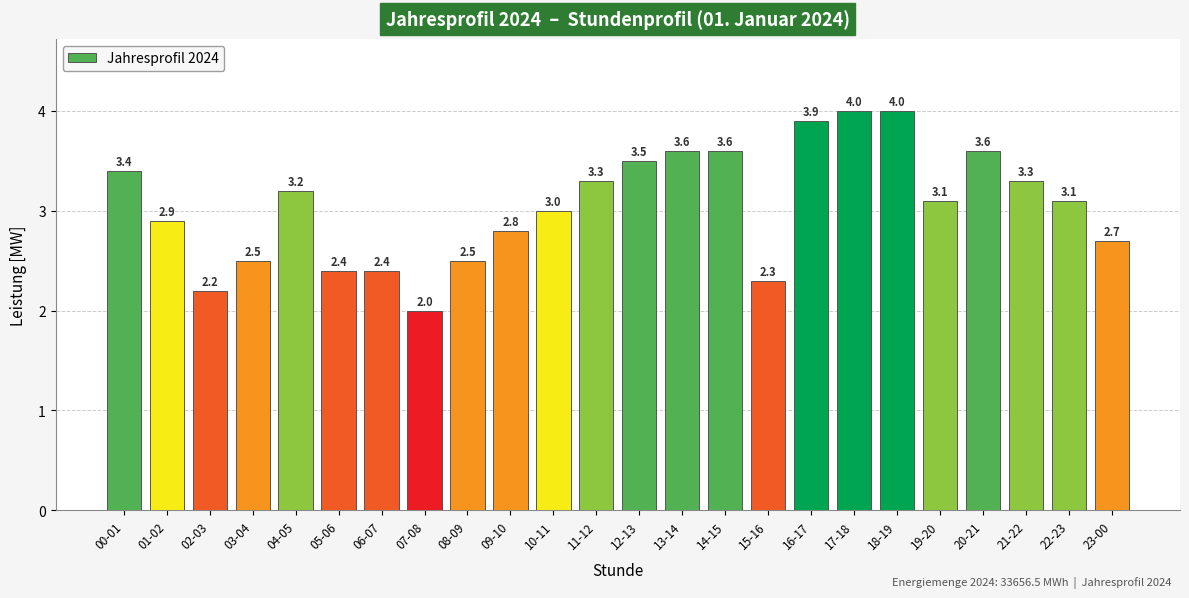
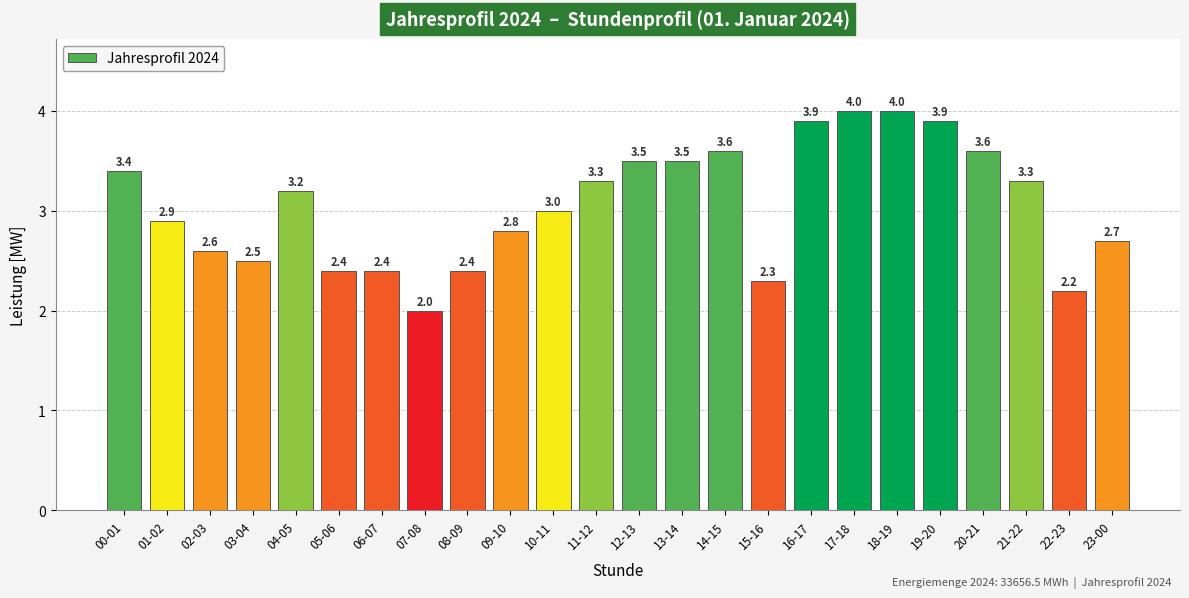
  {
    "00-01": 3.4,
    "01-02": 2.9,
-   "02-03": 2.2,
+   "02-03": 2.6,
    "03-04": 2.5,
    "04-05": 3.2,
    "05-06": 2.4,
    "06-07": 2.4,
    "07-08": 2.0,
-   "08-09": 2.5,
+   "08-09": 2.4,
    "09-10": 2.8,
    "10-11": 3.0,
    "11-12": 3.3,
    "12-13": 3.5,
-   "13-14": 3.6,
+   "13-14": 3.5,
    "14-15": 3.6,
    "15-16": 2.3,
    "16-17": 3.9,
    "17-18": 4.0,
    "18-19": 4.0,
-   "19-20": 3.1,
+   "19-20": 3.9,
    "20-21": 3.6,
    "21-22": 3.3,
-   "22-23": 3.1,
+   "22-23": 2.2,
    "23-00": 2.7
  }
